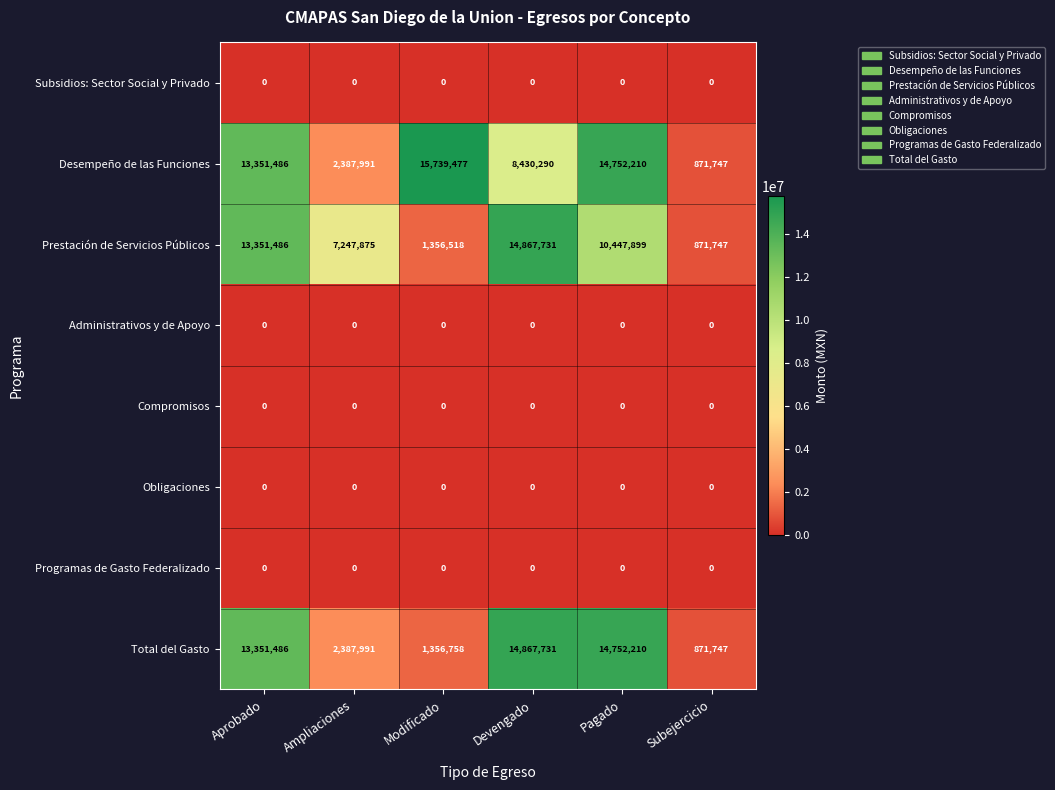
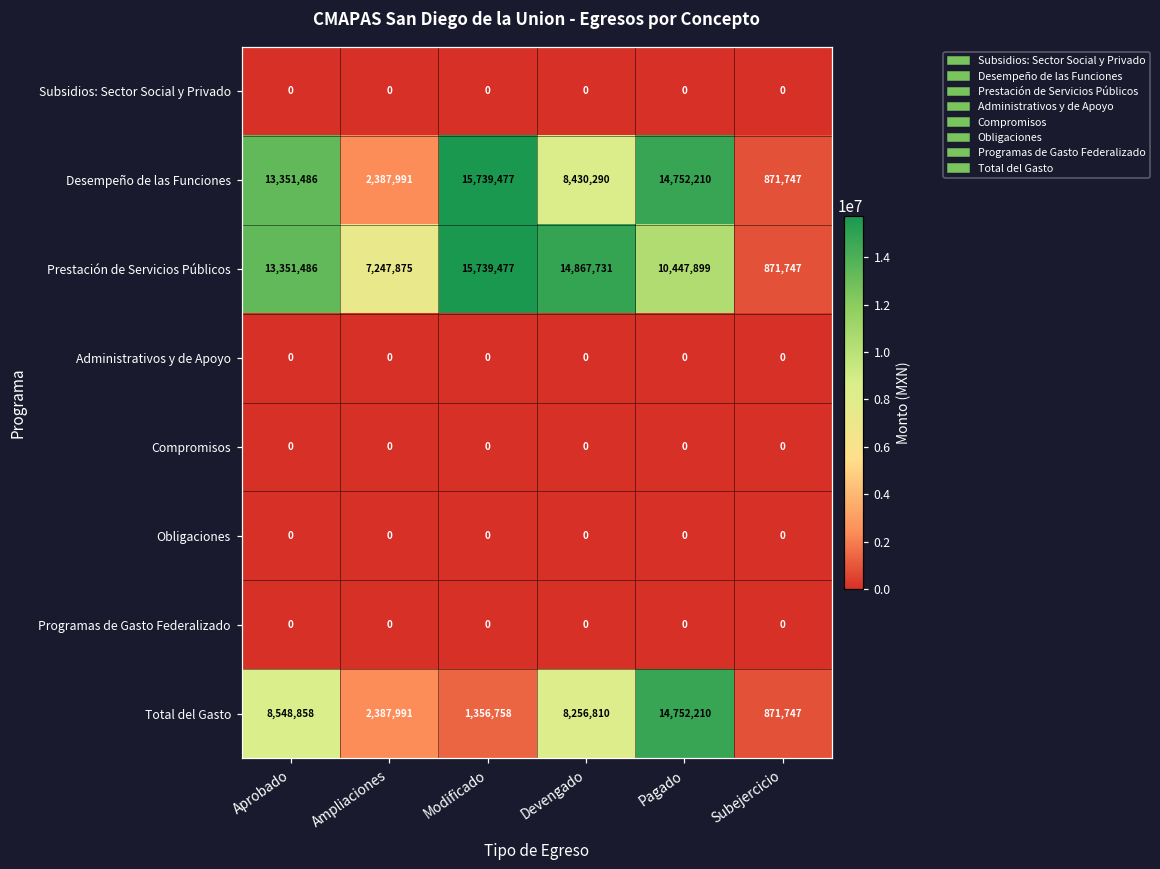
  {
    "Subsidios: Sector Social y Privado": {
      "Aprobado": "0",
      "Ampliaciones": "0",
      "Modificado": "0",
      "Devengado": "0",
      "Pagado": "0",
      "Subejercicio": "0"
    },
    "Desempeño de las Funciones": {
      "Aprobado": "13,351,486",
      "Ampliaciones": "2,387,991",
      "Modificado": "15,739,477",
      "Devengado": "8,430,290",
      "Pagado": "14,752,210",
      "Subejercicio": "871,747"
    },
    "Prestación de Servicios Públicos": {
      "Aprobado": "13,351,486",
      "Ampliaciones": "7,247,875",
-     "Modificado": "1,356,518",
+     "Modificado": "15,739,477",
      "Devengado": "14,867,731",
      "Pagado": "10,447,899",
      "Subejercicio": "871,747"
    },
    "Administrativos y de Apoyo": {
      "Aprobado": "0",
      "Ampliaciones": "0",
      "Modificado": "0",
      "Devengado": "0",
      "Pagado": "0",
      "Subejercicio": "0"
    },
    "Compromisos": {
      "Aprobado": "0",
      "Ampliaciones": "0",
      "Modificado": "0",
      "Devengado": "0",
      "Pagado": "0",
      "Subejercicio": "0"
    },
    "Obligaciones": {
      "Aprobado": "0",
      "Ampliaciones": "0",
      "Modificado": "0",
      "Devengado": "0",
      "Pagado": "0",
      "Subejercicio": "0"
    },
    "Programas de Gasto Federalizado": {
      "Aprobado": "0",
      "Ampliaciones": "0",
      "Modificado": "0",
      "Devengado": "0",
      "Pagado": "0",
      "Subejercicio": "0"
    },
    "Total del Gasto": {
-     "Aprobado": "13,351,486",
+     "Aprobado": "8,548,858",
      "Ampliaciones": "2,387,991",
      "Modificado": "1,356,758",
-     "Devengado": "14,867,731",
+     "Devengado": "8,256,810",
      "Pagado": "14,752,210",
      "Subejercicio": "871,747"
    }
  }
